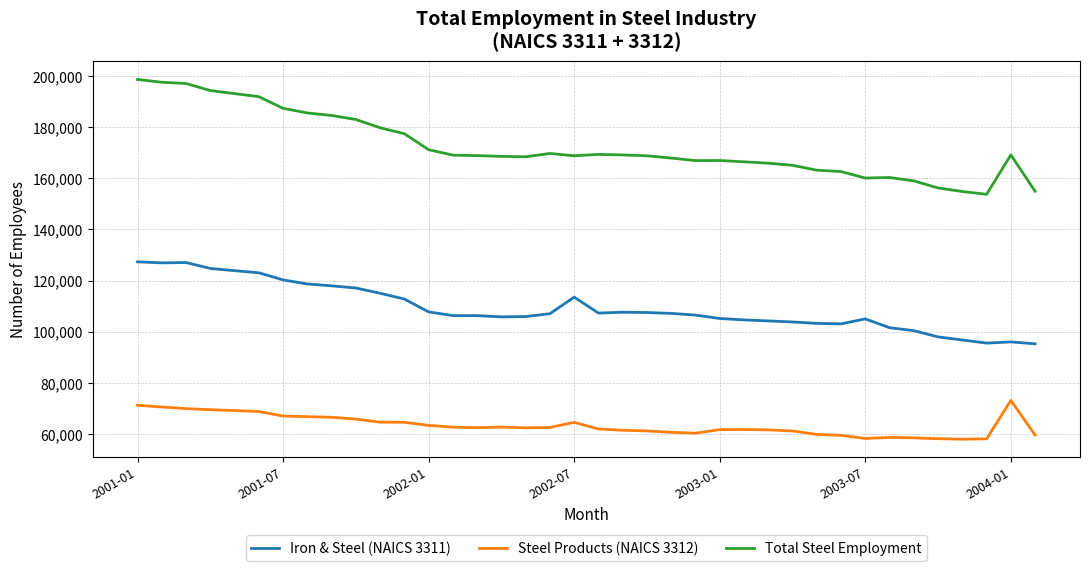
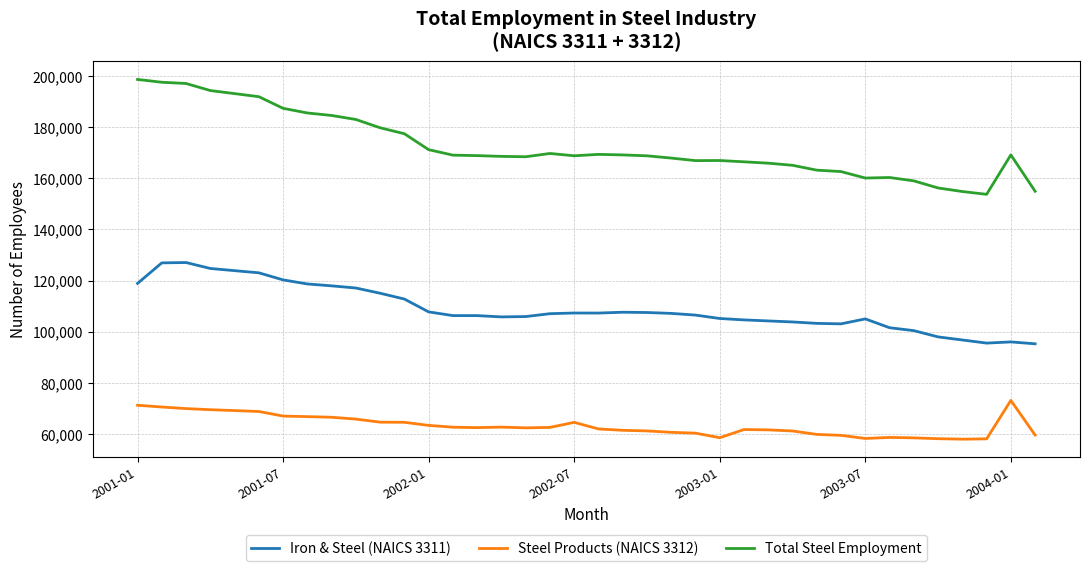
  {
    "Iron & Steel (NAICS 3311)": {
-     "2001-01": "127,000",
+     "2001-01": "119,000",
      "2001-07": "120,000",
      "2002-01": "108,000",
-     "2002-07": "114,000",
+     "2002-07": "107,000",
      "2003-01": "105,000",
      "2003-07": "105,000",
      "2004-01": "96,000"
    },
    "Steel Products (NAICS 3312)": {
      "2001-01": "71,000",
      "2001-07": "67,000",
      "2002-01": "63,000",
      "2002-07": "65,000",
-     "2003-01": "62,000",
+     "2003-01": "59,000",
      "2003-07": "58,000",
      "2004-01": "73,000"
    },
    "Total Steel Employment": {
      "2001-01": "199,000",
      "2001-07": "187,000",
      "2002-01": "171,000",
      "2002-07": "169,000",
      "2003-01": "167,000",
      "2003-07": "160,000",
      "2004-01": "169,000"
    }
  }
